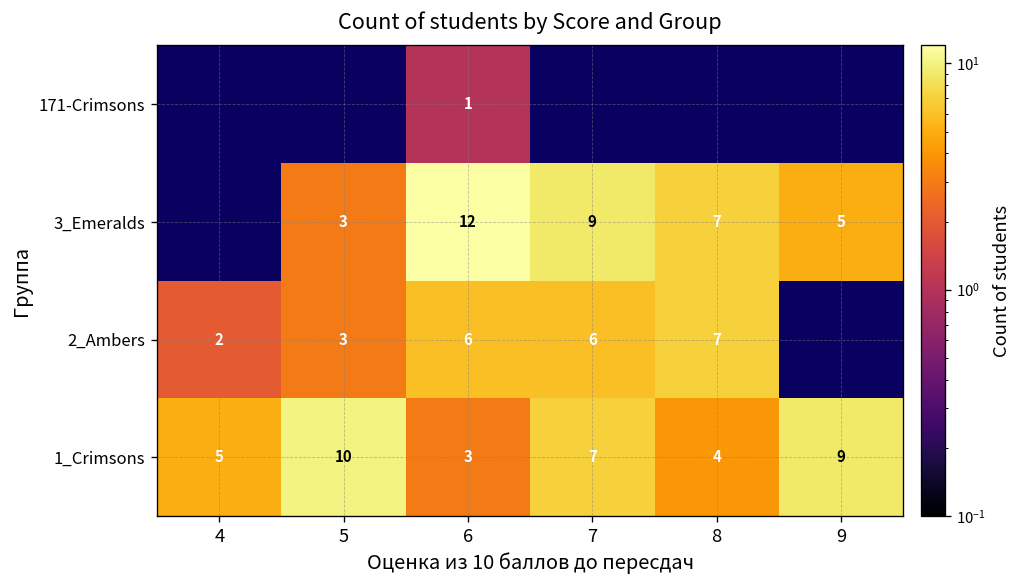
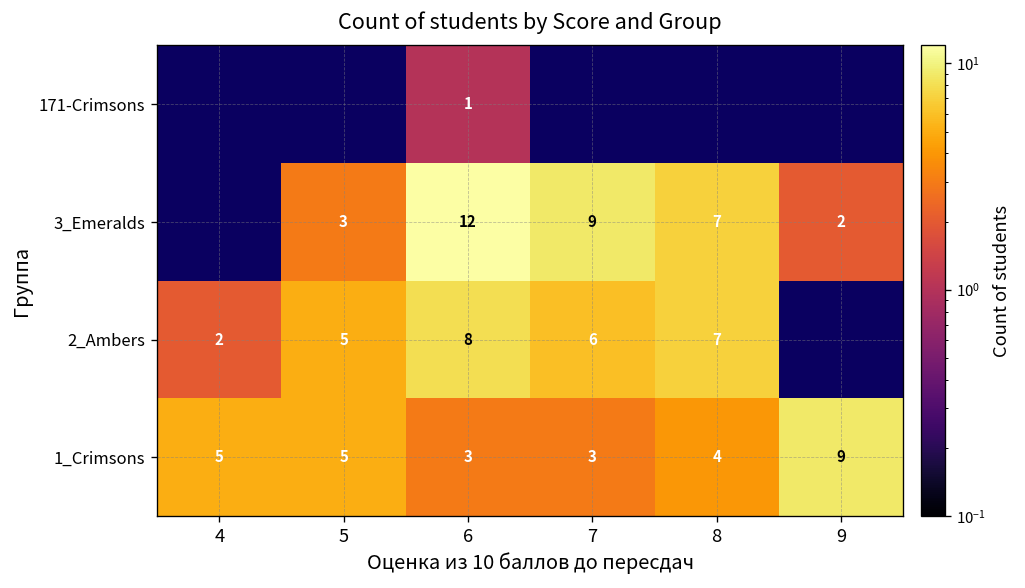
  {
    "171-Crimsons": {
      "6": 1
    },
    "3_Emeralds": {
      "5": 3,
      "6": 12,
      "7": 9,
      "8": 7,
-     "9": 5
+     "9": 2
    },
    "2_Ambers": {
      "4": 2,
-     "5": 3,
-     "6": 6,
+     "5": 5,
+     "6": 8,
      "7": 6,
      "8": 7
    },
    "1_Сrimsons": {
      "4": 5,
-     "5": 10,
+     "5": 5,
      "6": 3,
-     "7": 7,
+     "7": 3,
      "8": 4,
      "9": 9
    }
  }
